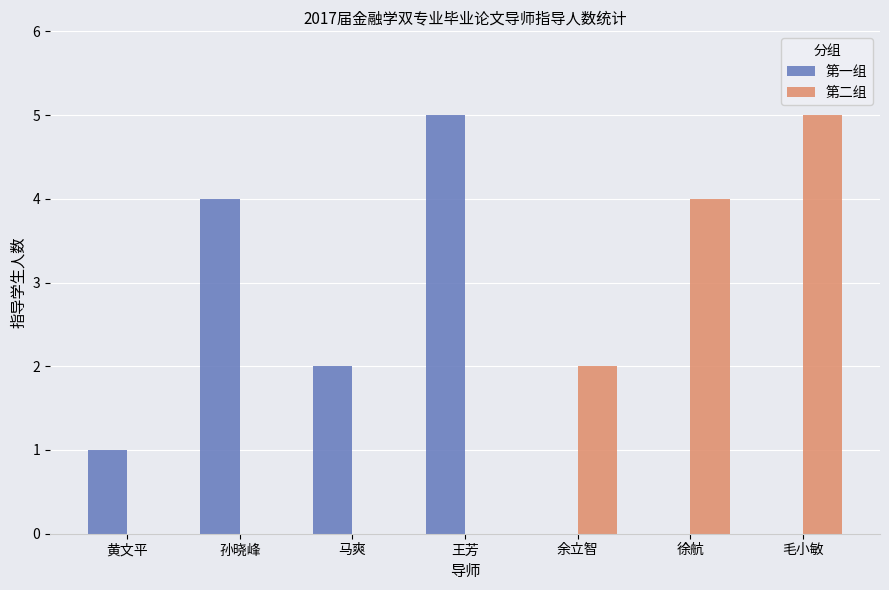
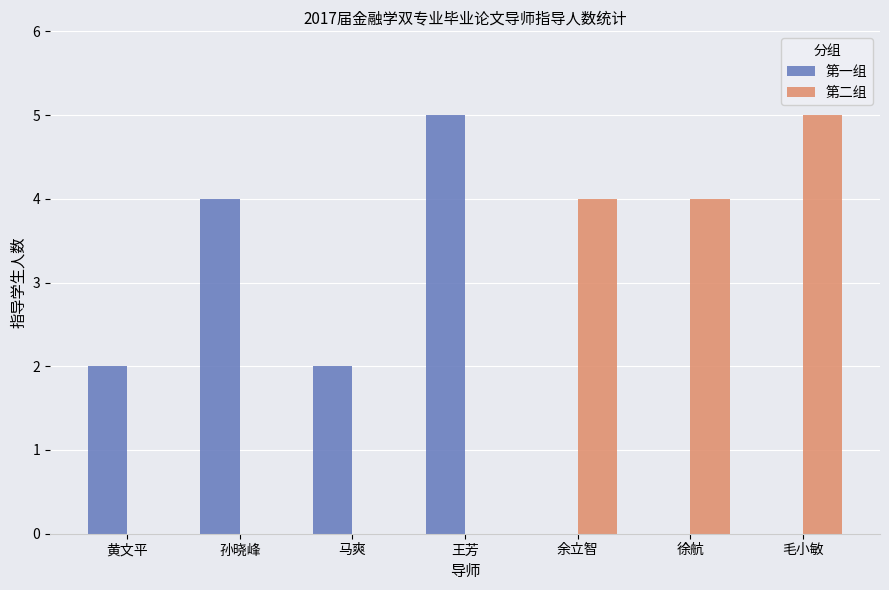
  {
    "第一组": {
-     "黄文平": 1,
+     "黄文平": 2,
      "孙晓峰": 4,
      "马爽": 2,
      "王芳": 5,
      "余立智": 0,
      "徐航": 0,
      "毛小敏": 0
    },
    "第二组": {
      "黄文平": 0,
      "孙晓峰": 0,
      "马爽": 0,
      "王芳": 0,
-     "余立智": 2,
+     "余立智": 4,
      "徐航": 4,
      "毛小敏": 5
    }
  }
